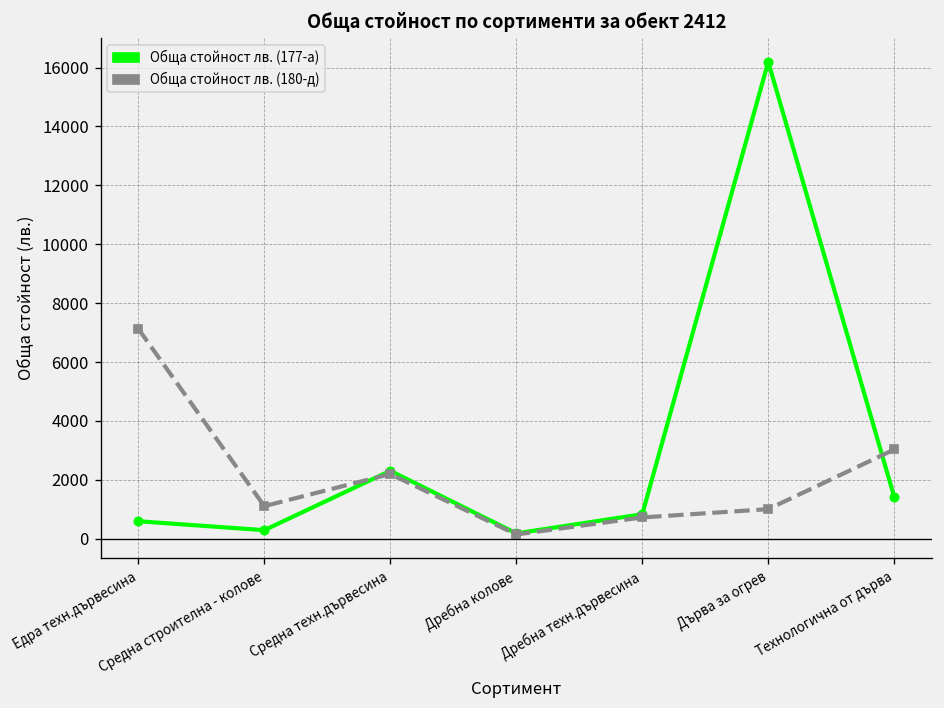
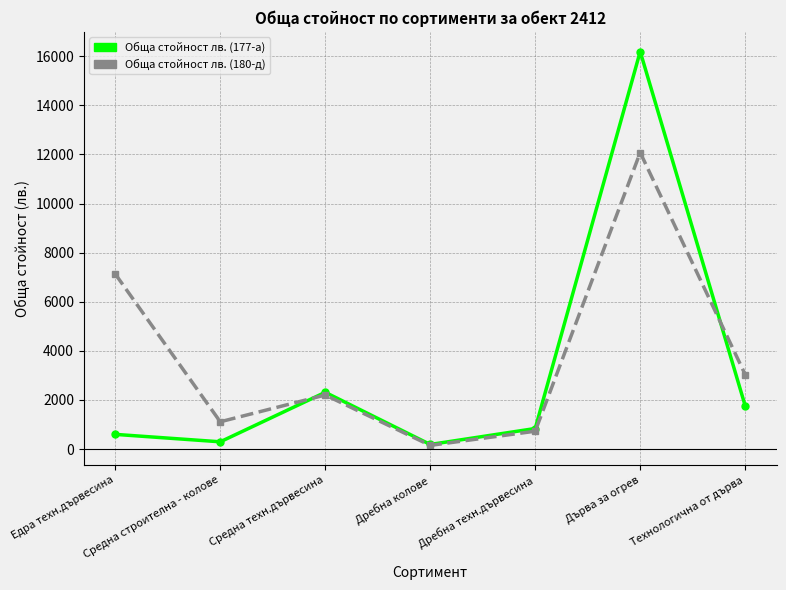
  {
    "Обща стойност лв. (177-а)": {
      "Едра техн.дървесина": 600,
      "Средна строителна - колове": 300,
      "Средна техн.дървесина": 2300,
      "Дребна техн.дървесина": 800,
      "Дърва за огрев": 16200,
-     "Технологична от дърва": 1400
+     "Технологична от дърва": 1800
    },
    "Обща стойност лв. (180-д)": {
      "Едра техн.дървесина": 7100,
      "Средна строителна - колове": 1100,
      "Средна техн.дървесина": 2200,
      "Дребна техн.дървесина": 700,
-     "Дърва за огрев": 1000,
+     "Дърва за огрев": 12100,
      "Технологична от дърва": 3000
    }
  }
